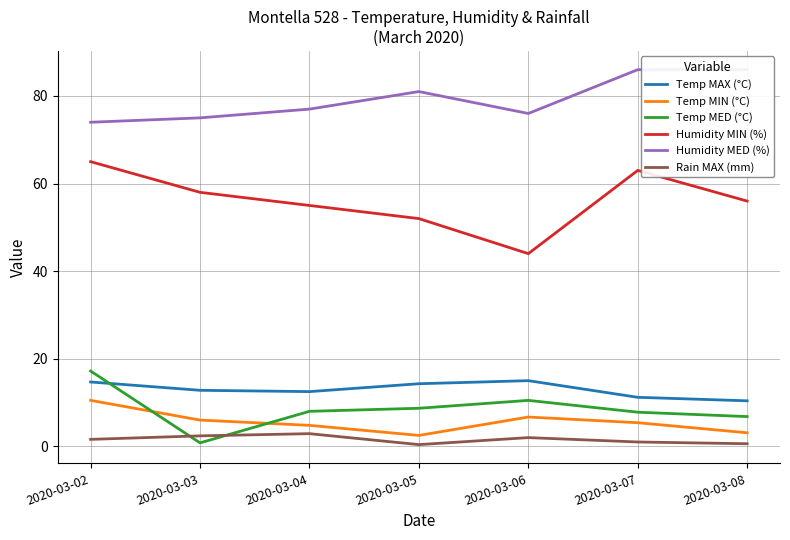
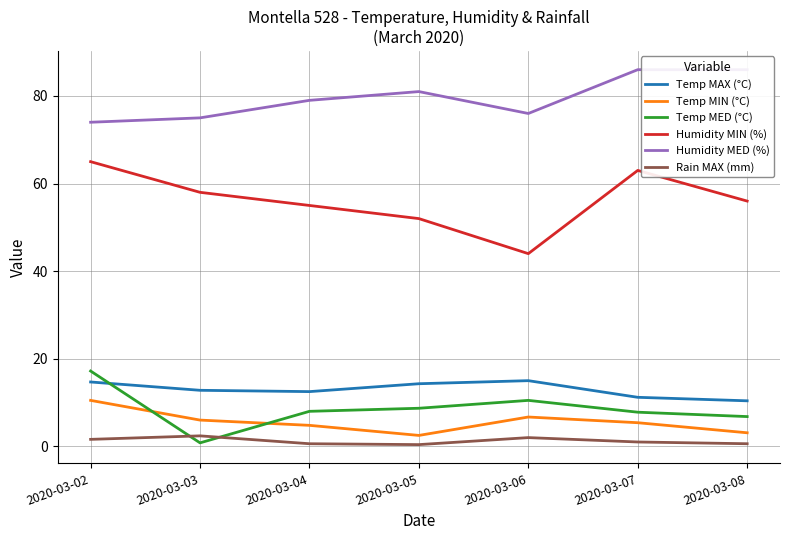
  {
    "Temp MAX (°C)": {
      "2020-03-02": 15,
      "2020-03-03": 13,
      "2020-03-04": 13,
      "2020-03-05": 14,
      "2020-03-06": 15,
      "2020-03-07": 11,
      "2020-03-08": 10
    },
    "Temp MIN (°C)": {
      "2020-03-02": 11,
      "2020-03-03": 6,
      "2020-03-04": 5,
      "2020-03-05": 3,
      "2020-03-06": 7,
      "2020-03-07": 5,
      "2020-03-08": 3
    },
    "Temp MED (°C)": {
      "2020-03-02": 17,
      "2020-03-03": 1,
      "2020-03-04": 8,
      "2020-03-05": 9,
      "2020-03-06": 11,
      "2020-03-07": 8,
      "2020-03-08": 7
    },
    "Humidity MIN (%)": {
      "2020-03-02": 65,
      "2020-03-03": 58,
      "2020-03-04": 55,
      "2020-03-05": 52,
      "2020-03-06": 44,
      "2020-03-07": 63,
      "2020-03-08": 56
    },
    "Humidity MED (%)": {
      "2020-03-02": 74,
      "2020-03-03": 75,
-     "2020-03-04": 77,
+     "2020-03-04": 79,
      "2020-03-05": 81,
      "2020-03-06": 76,
      "2020-03-07": 86
    },
    "Rain MAX (mm)": {
      "2020-03-02": 2,
      "2020-03-03": 2,
-     "2020-03-04": 3,
+     "2020-03-04": 1,
      "2020-03-05": 0,
      "2020-03-06": 2,
      "2020-03-07": 1,
      "2020-03-08": 1
    }
  }
